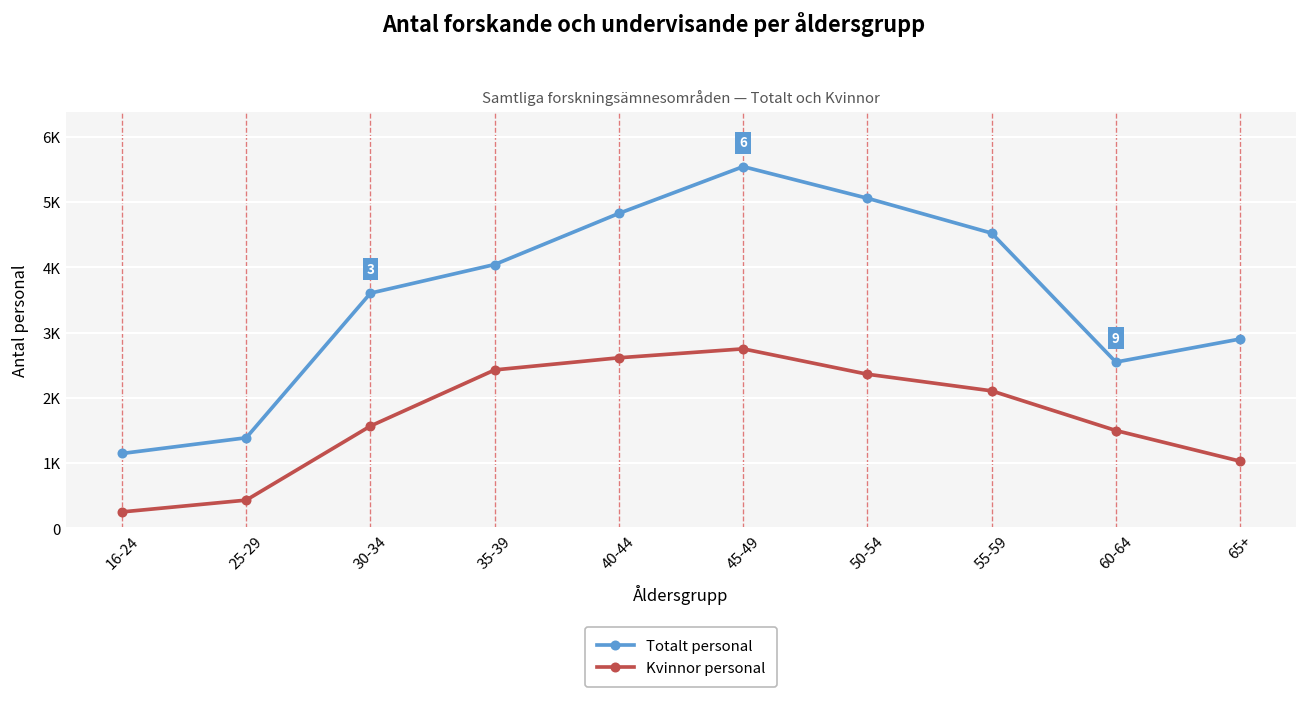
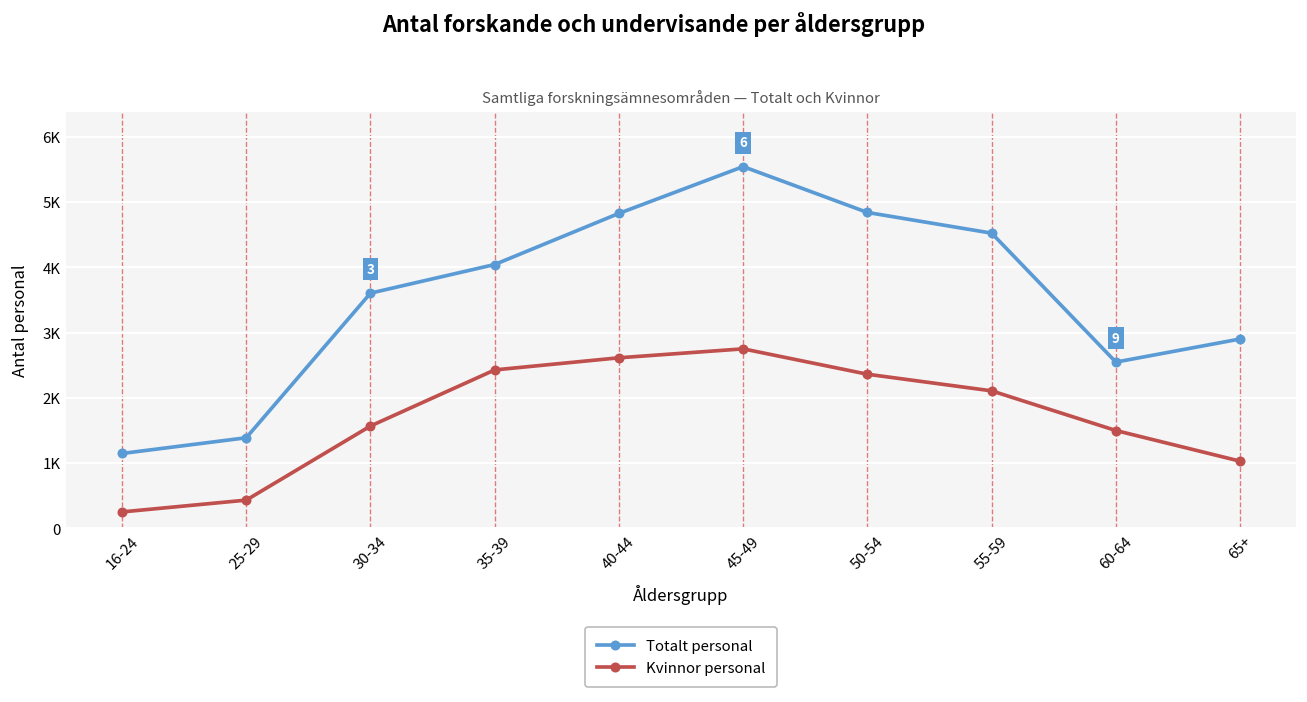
  {
    "Totalt personal": {
      "16-24": 1100,
      "25-29": 1400,
      "35-39": 4000,
      "40-44": 4800,
-     "50-54": 5100,
+     "50-54": 4800,
      "55-59": 4500,
      "65+": 2900
    },
    "Kvinnor personal": {
      "16-24": 300,
      "25-29": 400,
      "30-34": 1600,
      "35-39": 2400,
      "40-44": 2600,
      "45-49": 2800,
      "50-54": 2400,
      "55-59": 2100,
      "60-64": 1500,
      "65+": 1000
    }
  }
